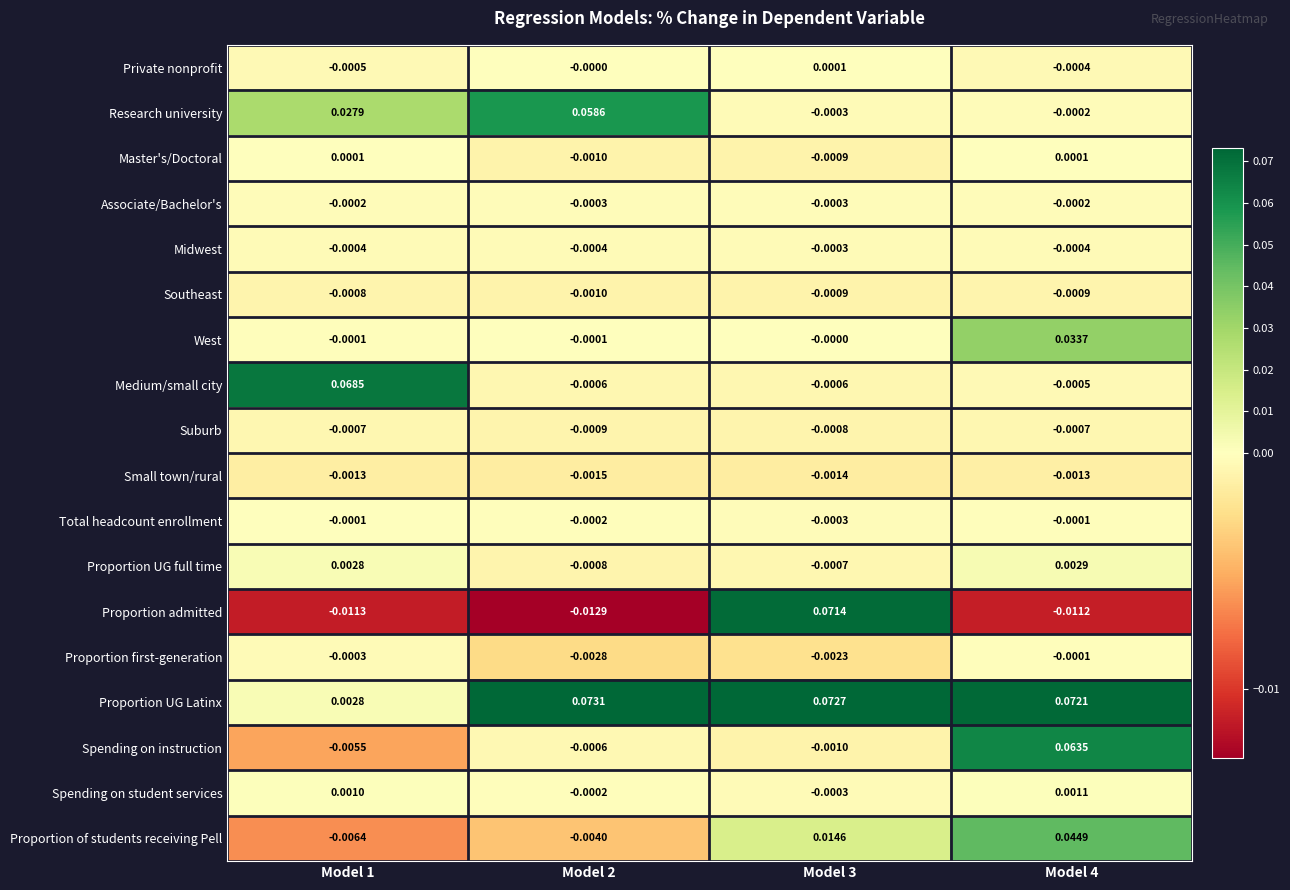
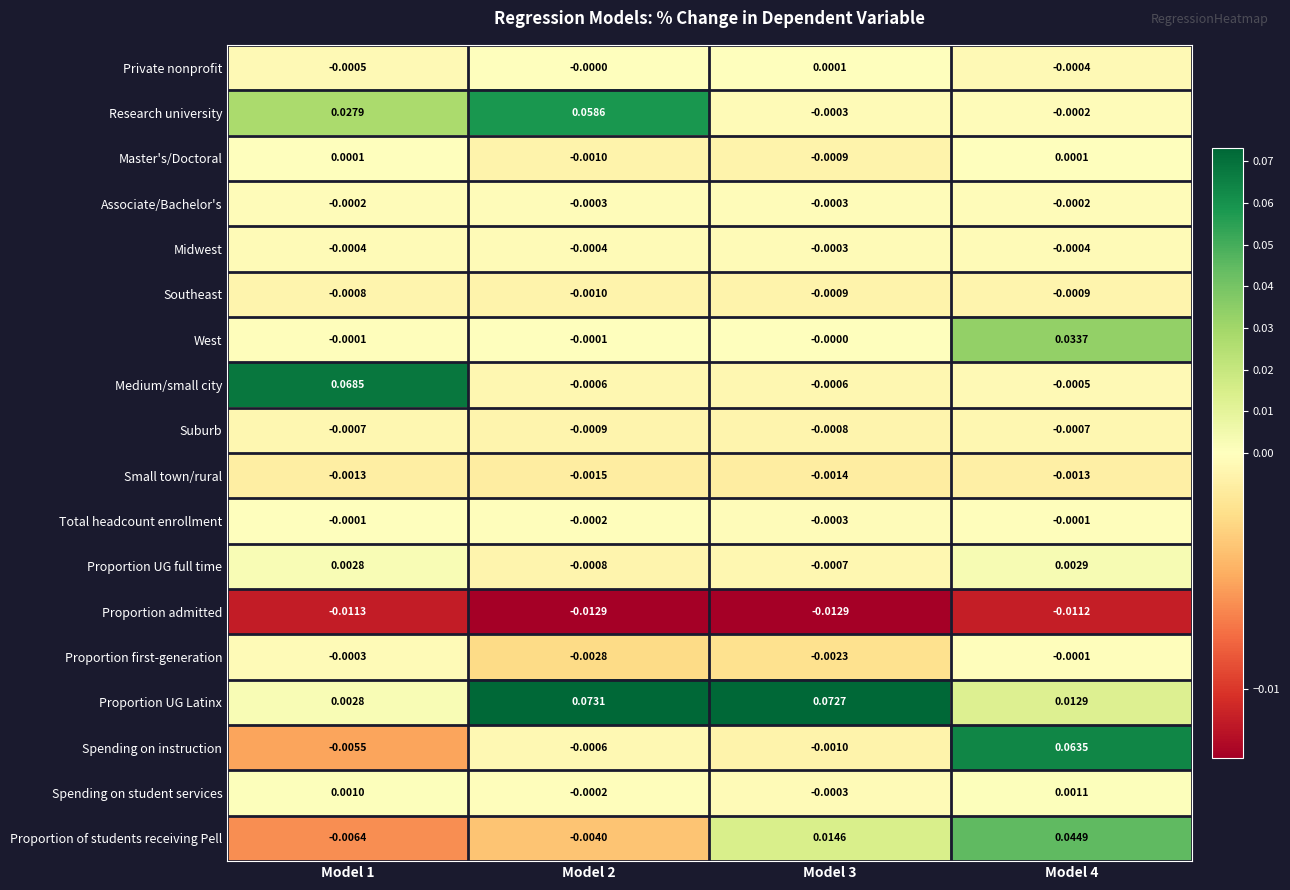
  {
    "Private nonprofit": {
      "Model 1": -0.0005,
      "Model 2": -0.0000,
      "Model 3": 0.0001,
      "Model 4": -0.0004
    },
    "Research university": {
      "Model 1": 0.0279,
      "Model 2": 0.0586,
      "Model 3": -0.0003,
      "Model 4": -0.0002
    },
    "Master's/Doctoral": {
      "Model 1": 0.0001,
      "Model 2": -0.0010,
      "Model 3": -0.0009,
      "Model 4": 0.0001
    },
    "Associate/Bachelor's": {
      "Model 1": -0.0002,
      "Model 2": -0.0003,
      "Model 3": -0.0003,
      "Model 4": -0.0002
    },
    "Midwest": {
      "Model 1": -0.0004,
      "Model 2": -0.0004,
      "Model 3": -0.0003,
      "Model 4": -0.0004
    },
    "Southeast": {
      "Model 1": -0.0008,
      "Model 2": -0.0010,
      "Model 3": -0.0009,
      "Model 4": -0.0009
    },
    "West": {
      "Model 1": -0.0001,
      "Model 2": -0.0001,
      "Model 3": -0.0000,
      "Model 4": 0.0337
    },
    "Medium/small city": {
      "Model 1": 0.0685,
      "Model 2": -0.0006,
      "Model 3": -0.0006,
      "Model 4": -0.0005
    },
    "Suburb": {
      "Model 1": -0.0007,
      "Model 2": -0.0009,
      "Model 3": -0.0008,
      "Model 4": -0.0007
    },
    "Small town/rural": {
      "Model 1": -0.0013,
      "Model 2": -0.0015,
      "Model 3": -0.0014,
      "Model 4": -0.0013
    },
    "Total headcount enrollment": {
      "Model 1": -0.0001,
      "Model 2": -0.0002,
      "Model 3": -0.0003,
      "Model 4": -0.0001
    },
    "Proportion UG full time": {
      "Model 1": 0.0028,
      "Model 2": -0.0008,
      "Model 3": -0.0007,
      "Model 4": 0.0029
    },
    "Proportion admitted": {
      "Model 1": -0.0113,
      "Model 2": -0.0129,
-     "Model 3": 0.0714,
+     "Model 3": -0.0129,
      "Model 4": -0.0112
    },
    "Proportion first-generation": {
      "Model 1": -0.0003,
      "Model 2": -0.0028,
      "Model 3": -0.0023,
      "Model 4": -0.0001
    },
    "Proportion UG Latinx": {
      "Model 1": 0.0028,
      "Model 2": 0.0731,
      "Model 3": 0.0727,
-     "Model 4": 0.0721
+     "Model 4": 0.0129
    },
    "Spending on instruction": {
      "Model 1": -0.0055,
      "Model 2": -0.0006,
      "Model 3": -0.0010,
      "Model 4": 0.0635
    },
    "Spending on student services": {
      "Model 1": 0.0010,
      "Model 2": -0.0002,
      "Model 3": -0.0003,
      "Model 4": 0.0011
    },
    "Proportion of students receiving Pell": {
      "Model 1": -0.0064,
      "Model 2": -0.0040,
      "Model 3": 0.0146,
      "Model 4": 0.0449
    }
  }
